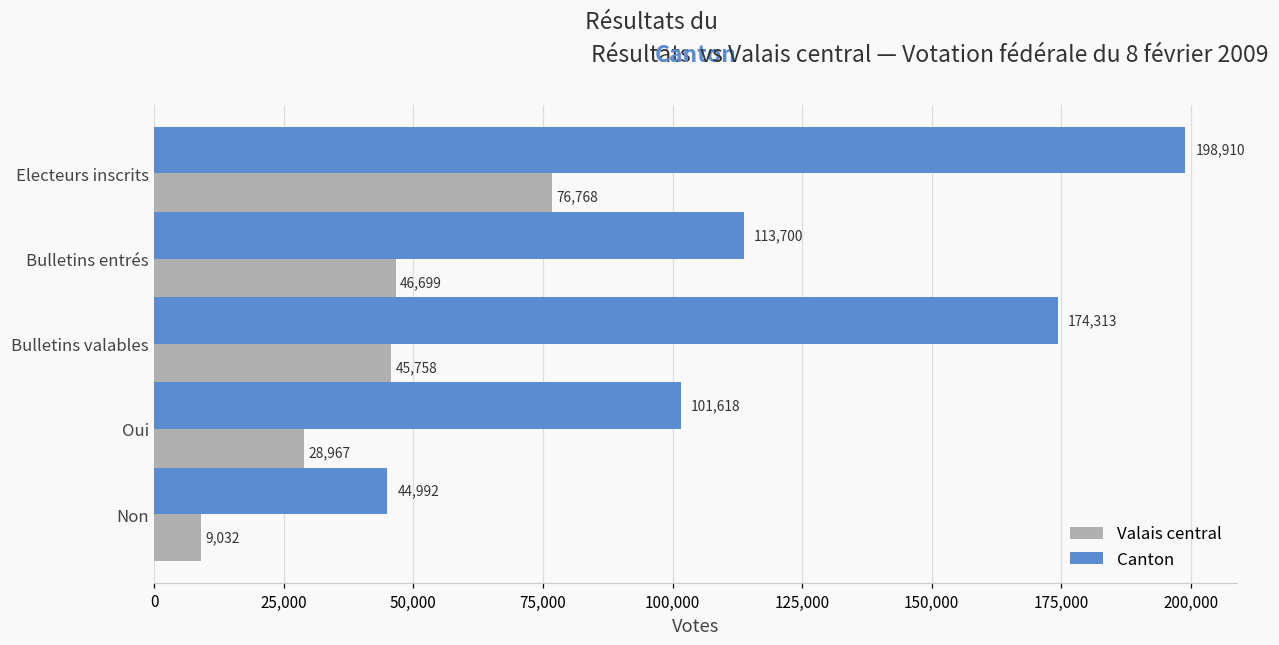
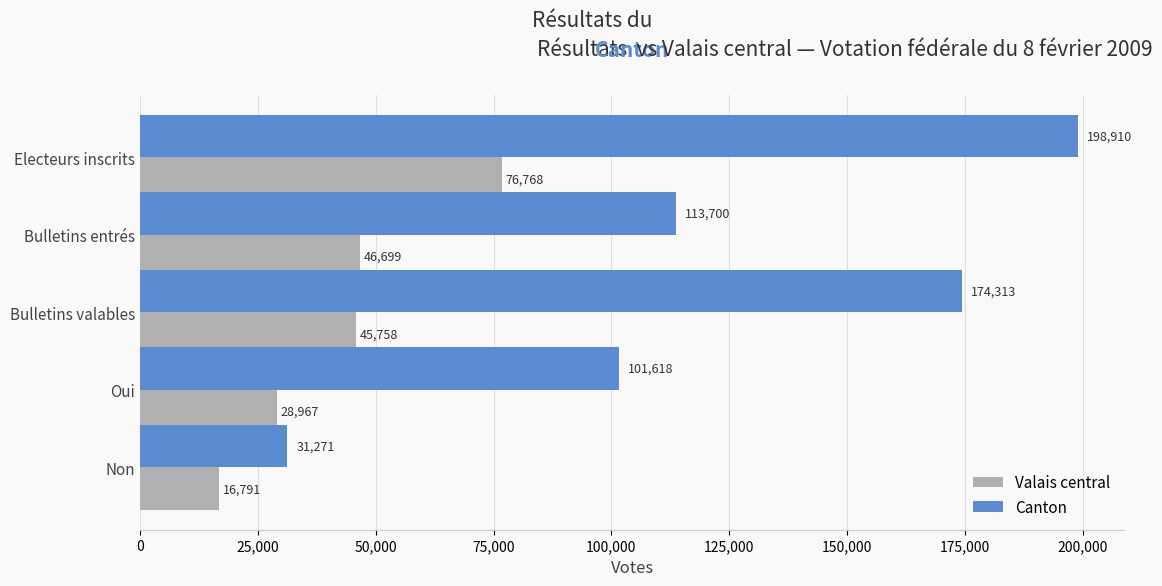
  {
    "Valais central": {
      "Electeurs inscrits": "76,768",
      "Bulletins entrés": "46,699",
      "Bulletins valables": "45,758",
      "Oui": "28,967",
-     "Non": "9,032"
+     "Non": "16,791"
    },
    "Canton": {
      "Electeurs inscrits": "198,910",
      "Bulletins entrés": "113,700",
      "Bulletins valables": "174,313",
      "Oui": "101,618",
-     "Non": "44,992"
+     "Non": "31,271"
    }
  }
